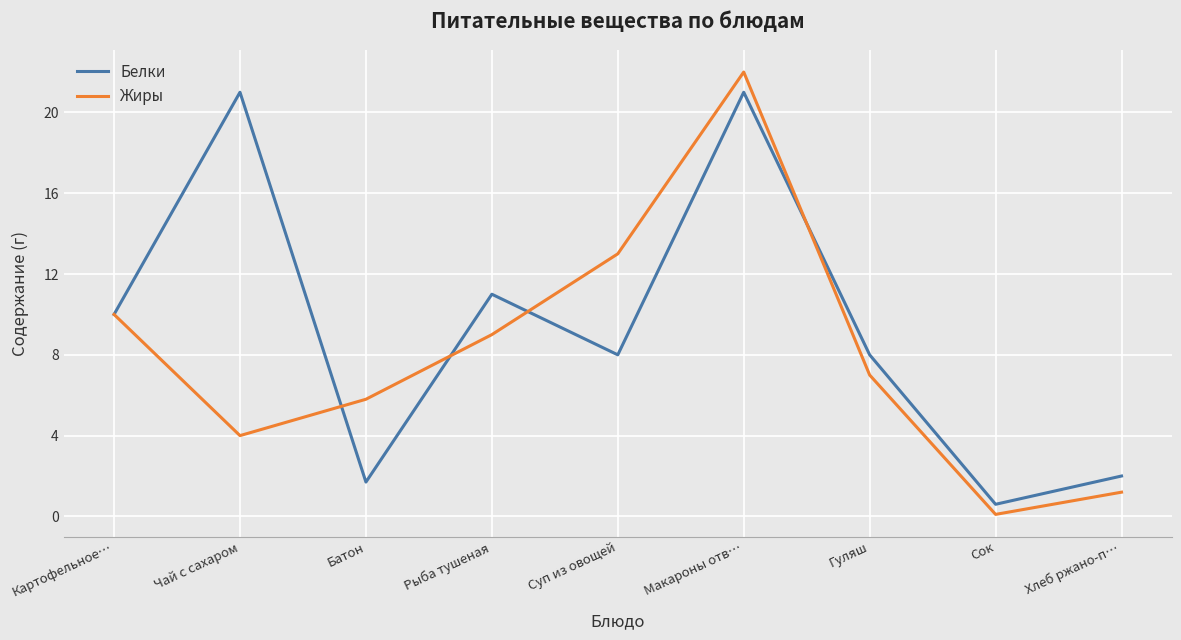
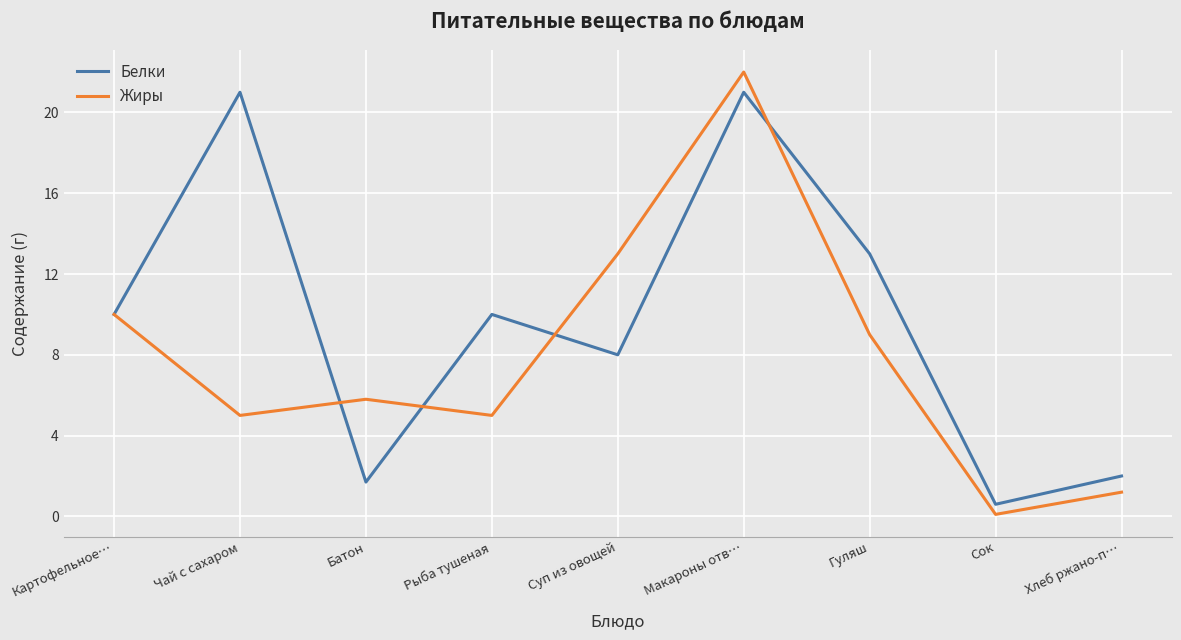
  {
    "Белки": {
      "Чай с сахаром": 21,
      "Батон": 1.7,
-     "Рыба тушеная": 11,
+     "Рыба тушеная": 10,
      "Суп из овощей": 8,
      "Макароны отв…": 21,
-     "Гуляш": 8,
+     "Гуляш": 13,
      "Сок": 0.6,
      "Хлеб ржано-п…": 2
    },
    "Жиры": {
-     "Чай с сахаром": 4,
+     "Чай с сахаром": 5,
      "Батон": 5.8,
-     "Рыба тушеная": 9,
+     "Рыба тушеная": 5,
      "Суп из овощей": 13,
      "Макароны отв…": 22,
-     "Гуляш": 7,
+     "Гуляш": 9,
      "Сок": 0,
      "Хлеб ржано-п…": 1.2
    }
  }
